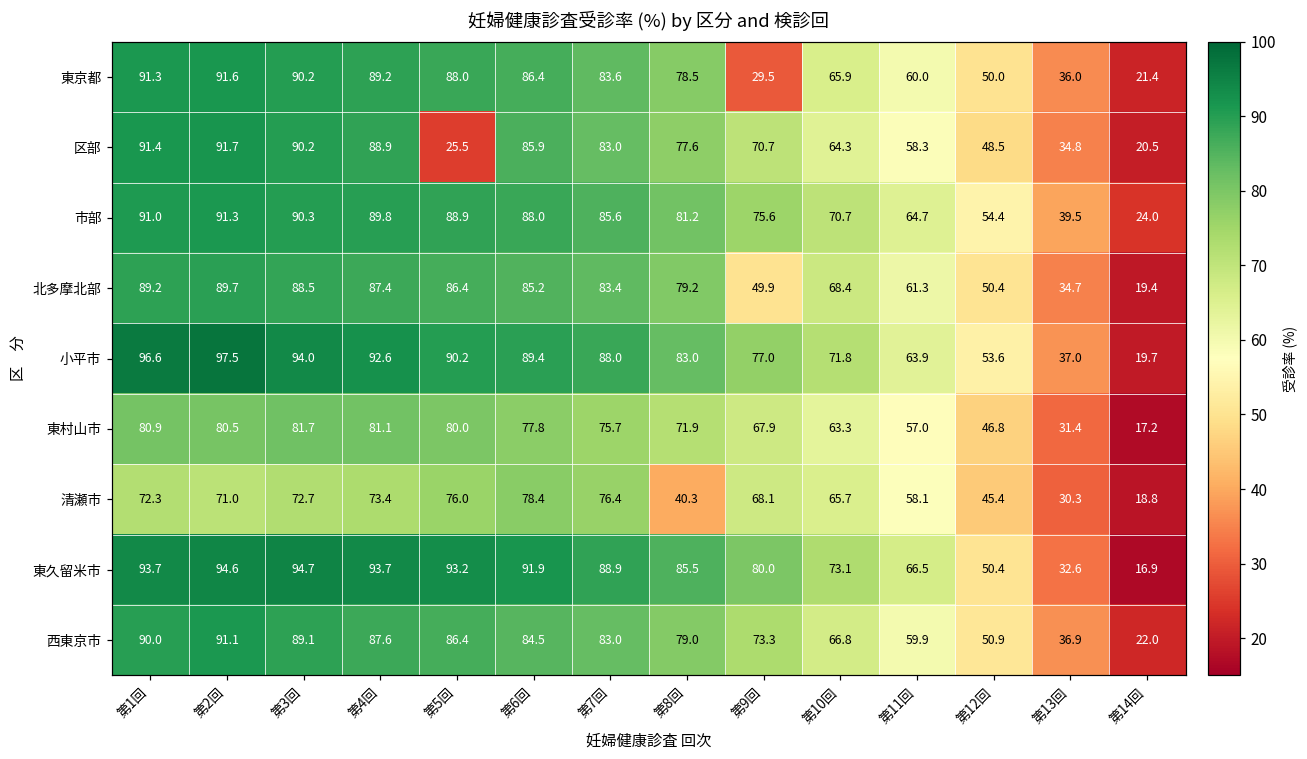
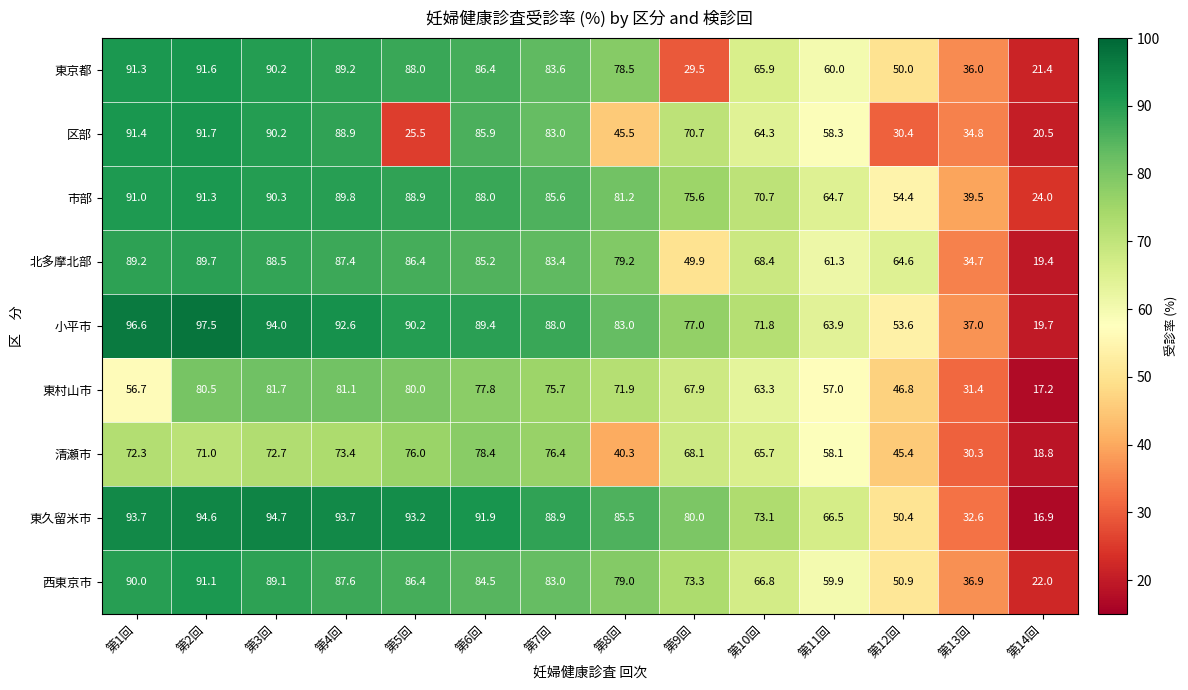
  {
    "東京都": {
      "第1回": 91.3,
      "第2回": 91.6,
      "第3回": 90.2,
      "第4回": 89.2,
      "第5回": 88.0,
      "第6回": 86.4,
      "第7回": 83.6,
      "第8回": 78.5,
      "第9回": 29.5,
      "第10回": 65.9,
      "第11回": 60.0,
      "第12回": 50.0,
      "第13回": 36.0,
      "第14回": 21.4
    },
    "区部": {
      "第1回": 91.4,
      "第2回": 91.7,
      "第3回": 90.2,
      "第4回": 88.9,
      "第5回": 25.5,
      "第6回": 85.9,
      "第7回": 83.0,
-     "第8回": 77.6,
+     "第8回": 45.5,
      "第9回": 70.7,
      "第10回": 64.3,
      "第11回": 58.3,
-     "第12回": 48.5,
+     "第12回": 30.4,
      "第13回": 34.8,
      "第14回": 20.5
    },
    "市部": {
      "第1回": 91.0,
      "第2回": 91.3,
      "第3回": 90.3,
      "第4回": 89.8,
      "第5回": 88.9,
      "第6回": 88.0,
      "第7回": 85.6,
      "第8回": 81.2,
      "第9回": 75.6,
      "第10回": 70.7,
      "第11回": 64.7,
      "第12回": 54.4,
      "第13回": 39.5,
      "第14回": 24.0
    },
    "北多摩北部": {
      "第1回": 89.2,
      "第2回": 89.7,
      "第3回": 88.5,
      "第4回": 87.4,
      "第5回": 86.4,
      "第6回": 85.2,
      "第7回": 83.4,
      "第8回": 79.2,
      "第9回": 49.9,
      "第10回": 68.4,
      "第11回": 61.3,
-     "第12回": 50.4,
+     "第12回": 64.6,
      "第13回": 34.7,
      "第14回": 19.4
    },
    "小平市": {
      "第1回": 96.6,
      "第2回": 97.5,
      "第3回": 94.0,
      "第4回": 92.6,
      "第5回": 90.2,
      "第6回": 89.4,
      "第7回": 88.0,
      "第8回": 83.0,
      "第9回": 77.0,
      "第10回": 71.8,
      "第11回": 63.9,
      "第12回": 53.6,
      "第13回": 37.0,
      "第14回": 19.7
    },
    "東村山市": {
-     "第1回": 80.9,
+     "第1回": 56.7,
      "第2回": 80.5,
      "第3回": 81.7,
      "第4回": 81.1,
      "第5回": 80.0,
      "第6回": 77.8,
      "第7回": 75.7,
      "第8回": 71.9,
      "第9回": 67.9,
      "第10回": 63.3,
      "第11回": 57.0,
      "第12回": 46.8,
      "第13回": 31.4,
      "第14回": 17.2
    },
    "清瀬市": {
      "第1回": 72.3,
      "第2回": 71.0,
      "第3回": 72.7,
      "第4回": 73.4,
      "第5回": 76.0,
      "第6回": 78.4,
      "第7回": 76.4,
      "第8回": 40.3,
      "第9回": 68.1,
      "第10回": 65.7,
      "第11回": 58.1,
      "第12回": 45.4,
      "第13回": 30.3,
      "第14回": 18.8
    },
    "東久留米市": {
      "第1回": 93.7,
      "第2回": 94.6,
      "第3回": 94.7,
      "第4回": 93.7,
      "第5回": 93.2,
      "第6回": 91.9,
      "第7回": 88.9,
      "第8回": 85.5,
      "第9回": 80.0,
      "第10回": 73.1,
      "第11回": 66.5,
      "第12回": 50.4,
      "第13回": 32.6,
      "第14回": 16.9
    },
    "西東京市": {
      "第1回": 90.0,
      "第2回": 91.1,
      "第3回": 89.1,
      "第4回": 87.6,
      "第5回": 86.4,
      "第6回": 84.5,
      "第7回": 83.0,
      "第8回": 79.0,
      "第9回": 73.3,
      "第10回": 66.8,
      "第11回": 59.9,
      "第12回": 50.9,
      "第13回": 36.9,
      "第14回": 22.0
    }
  }
